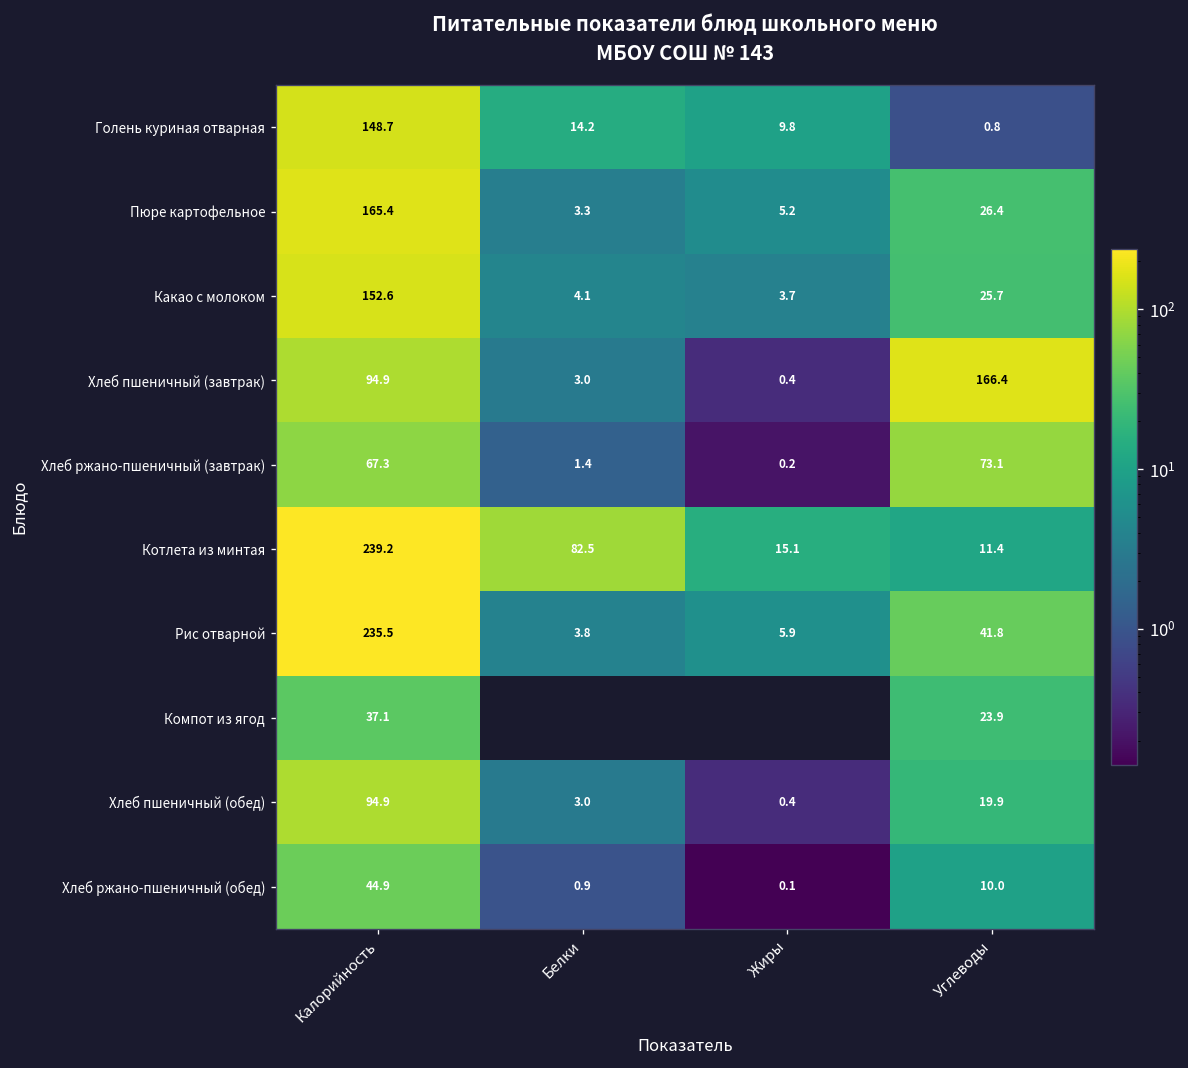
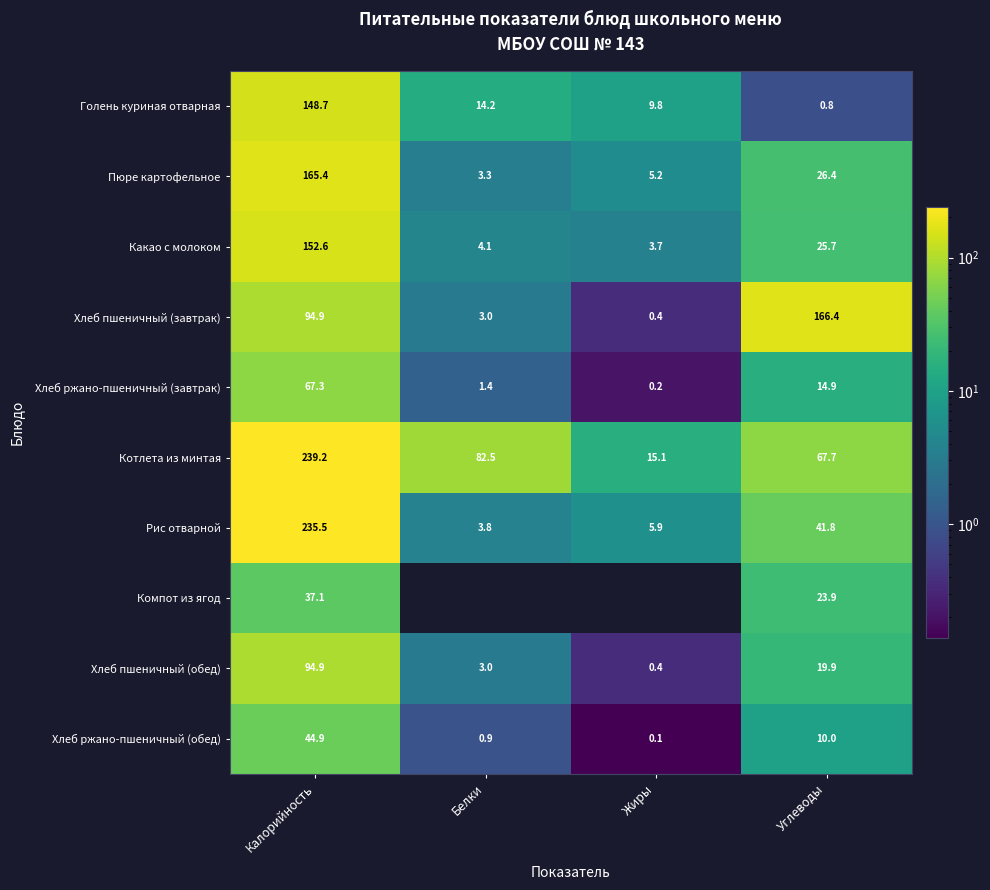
  {
    "Голень куриная отварная": {
      "Калорийность": 148.7,
      "Белки": 14.2,
      "Жиры": 9.8,
      "Углеводы": 0.8
    },
    "Пюре картофельное": {
      "Калорийность": 165.4,
      "Белки": 3.3,
      "Жиры": 5.2,
      "Углеводы": 26.4
    },
    "Какао с молоком": {
      "Калорийность": 152.6,
      "Белки": 4.1,
      "Жиры": 3.7,
      "Углеводы": 25.7
    },
    "Хлеб пшеничный (завтрак)": {
      "Калорийность": 94.9,
      "Белки": 3.0,
      "Жиры": 0.4,
      "Углеводы": 166.4
    },
    "Хлеб ржано-пшеничный (завтрак)": {
      "Калорийность": 67.3,
      "Белки": 1.4,
      "Жиры": 0.2,
-     "Углеводы": 73.1
+     "Углеводы": 14.9
    },
    "Котлета из минтая": {
      "Калорийность": 239.2,
      "Белки": 82.5,
      "Жиры": 15.1,
-     "Углеводы": 11.4
+     "Углеводы": 67.7
    },
    "Рис отварной": {
      "Калорийность": 235.5,
      "Белки": 3.8,
      "Жиры": 5.9,
      "Углеводы": 41.8
    },
    "Компот из ягод": {
      "Калорийность": 37.1,
      "Углеводы": 23.9
    },
    "Хлеб пшеничный (обед)": {
      "Калорийность": 94.9,
      "Белки": 3.0,
      "Жиры": 0.4,
      "Углеводы": 19.9
    },
    "Хлеб ржано-пшеничный (обед)": {
      "Калорийность": 44.9,
      "Белки": 0.9,
      "Жиры": 0.1,
      "Углеводы": 10.0
    }
  }
